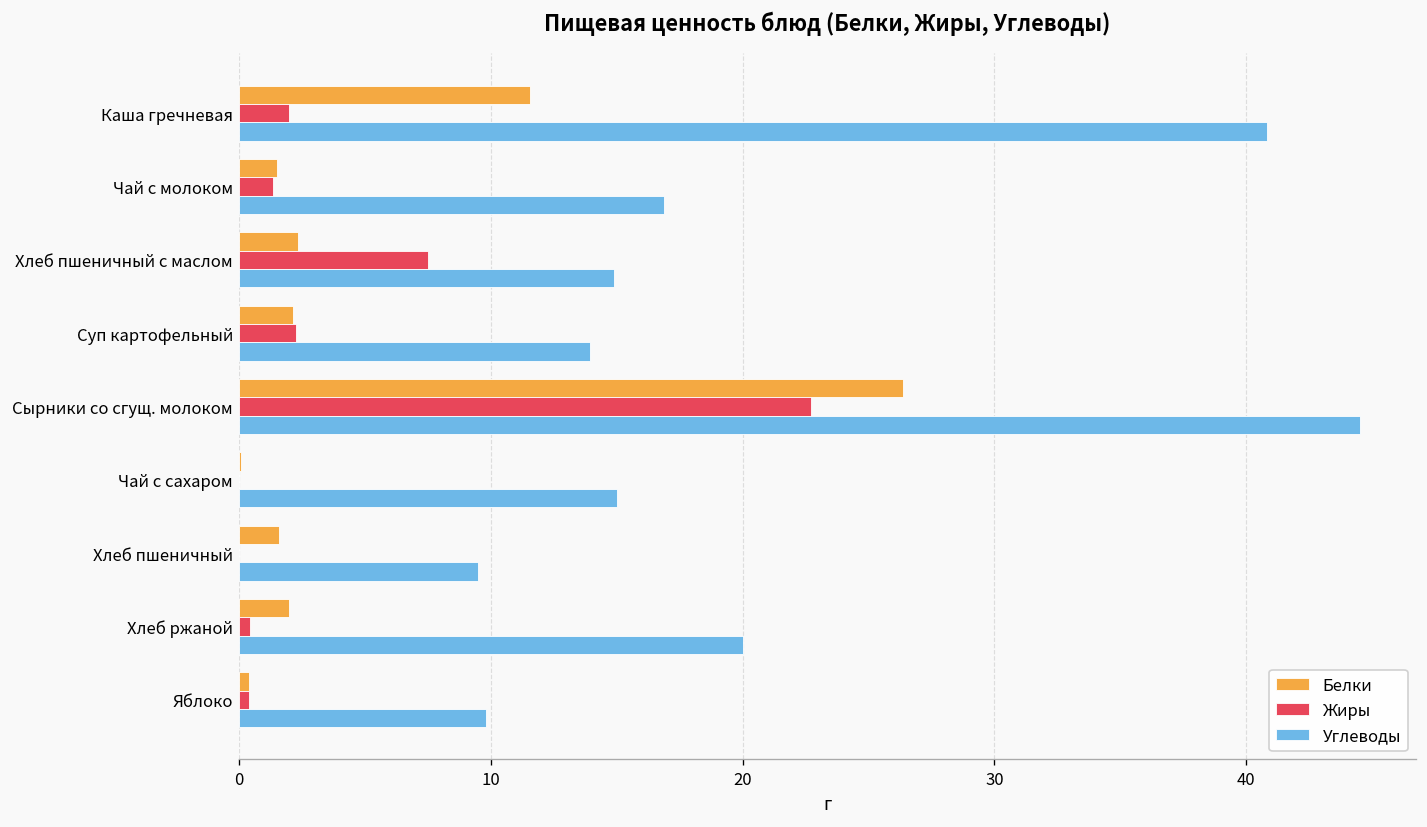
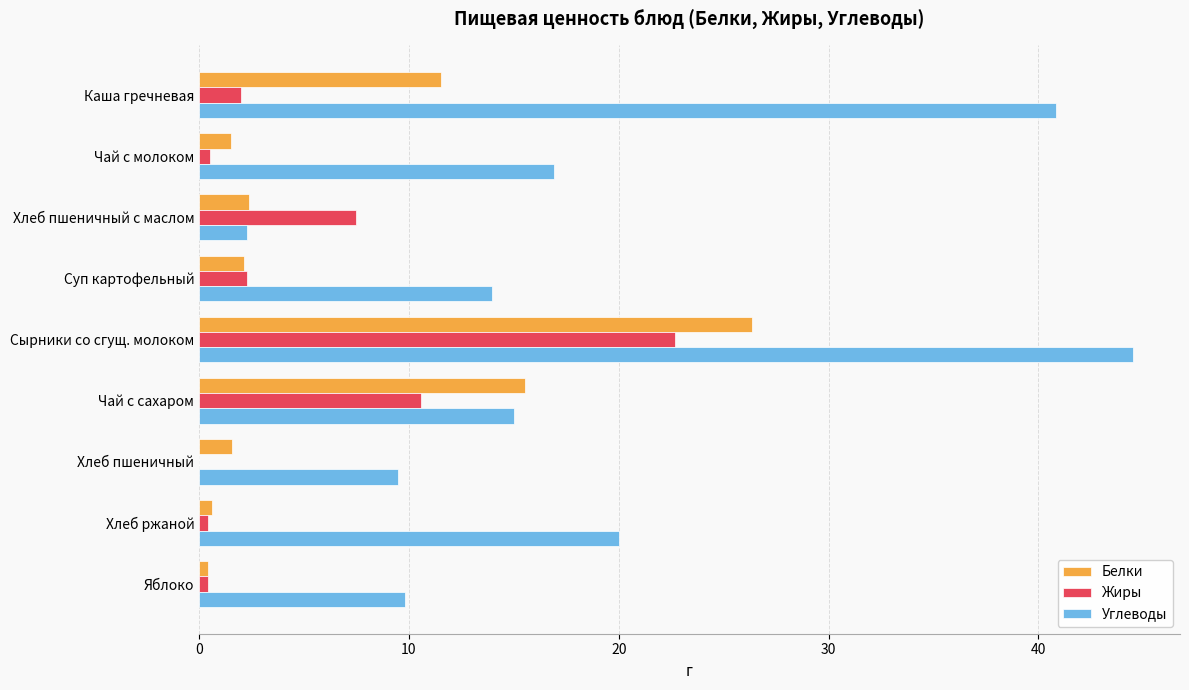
  {
    "Белки": {
      "Каша гречневая": 11.5,
      "Чай с молоком": 1.5,
      "Хлеб пшеничный с маслом": 2.4,
      "Суп картофельный": 2.2,
      "Сырники со сгущ. молоком": 26.4,
-     "Чай с сахаром": 0.1,
+     "Чай с сахаром": 15.6,
      "Хлеб пшеничный": 1.6,
-     "Хлеб ржаной": 2.0,
+     "Хлеб ржаной": 0.6,
      "Яблоко": 0.4
    },
    "Жиры": {
      "Каша гречневая": 2.0,
-     "Чай с молоком": 1.4,
+     "Чай с молоком": 0.5,
      "Хлеб пшеничный с маслом": 7.5,
      "Суп картофельный": 2.3,
      "Сырники со сгущ. молоком": 22.7,
-     "Чай с сахаром": 0.0,
+     "Чай с сахаром": 10.6,
      "Хлеб пшеничный": 0.0,
      "Хлеб ржаной": 0.4,
      "Яблоко": 0.4
    },
    "Углеводы": {
      "Каша гречневая": 40.8,
      "Чай с молоком": 16.9,
-     "Хлеб пшеничный с маслом": 14.9,
+     "Хлеб пшеничный с маслом": 2.3,
      "Суп картофельный": 14.0,
      "Сырники со сгущ. молоком": 44.5,
      "Чай с сахаром": 15.0,
      "Хлеб пшеничный": 9.5,
      "Хлеб ржаной": 20.0,
      "Яблоко": 9.8
    }
  }
